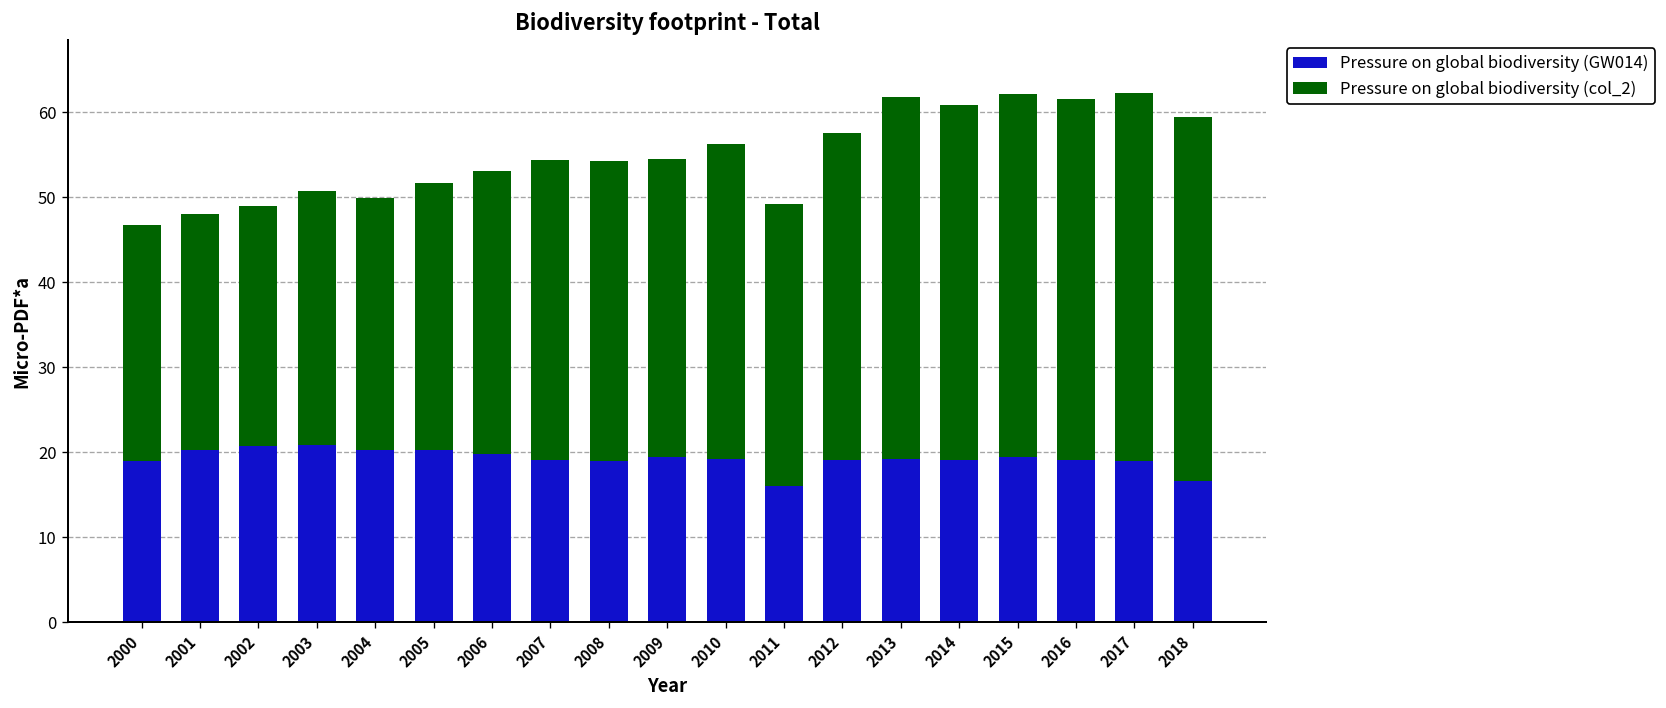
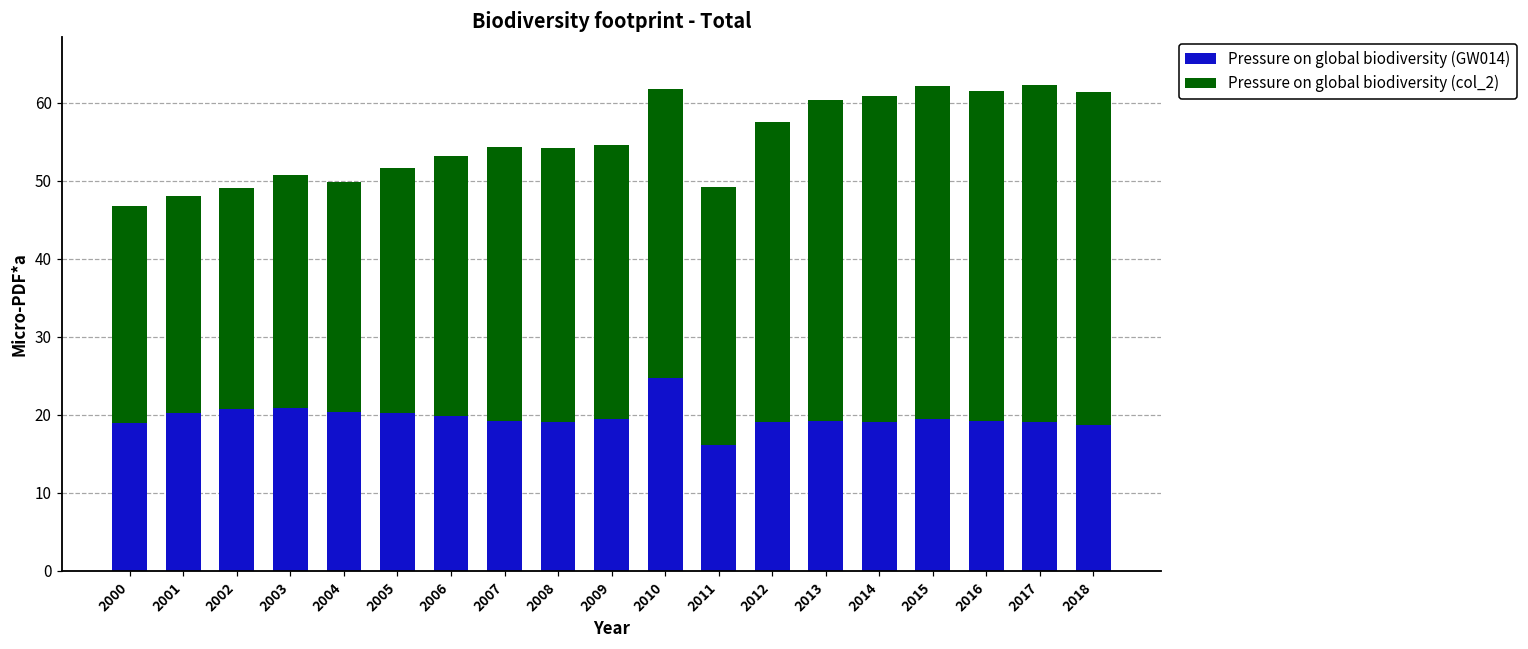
  {
    "Pressure on global biodiversity (GW014)": {
      "2000": 19,
      "2001": 20,
      "2002": 21,
      "2003": 21,
      "2004": 20,
      "2005": 20,
      "2006": 20,
      "2007": 19,
      "2008": 19,
      "2009": 19,
-     "2010": 19,
+     "2010": 25,
      "2011": 16,
      "2012": 19,
      "2013": 19,
      "2014": 19,
      "2015": 19,
      "2016": 19,
      "2017": 19,
-     "2018": 17
+     "2018": 19
    },
    "Pressure on global biodiversity (col_2)": {
      "2000": 28,
      "2001": 28,
      "2002": 28,
      "2003": 30,
      "2004": 30,
      "2005": 31,
      "2006": 33,
      "2007": 35,
      "2008": 35,
      "2009": 35,
      "2010": 37,
      "2011": 33,
      "2012": 38,
-     "2013": 43,
+     "2013": 41,
      "2014": 42,
      "2015": 43,
      "2016": 42,
      "2017": 43,
      "2018": 43
    }
  }
